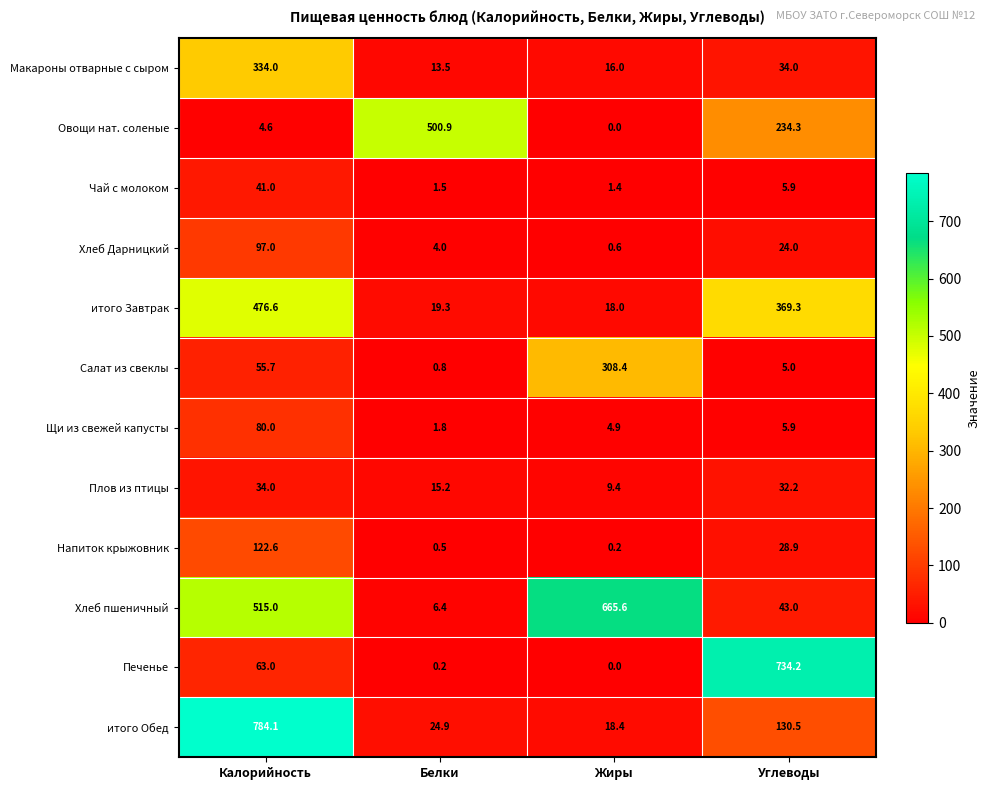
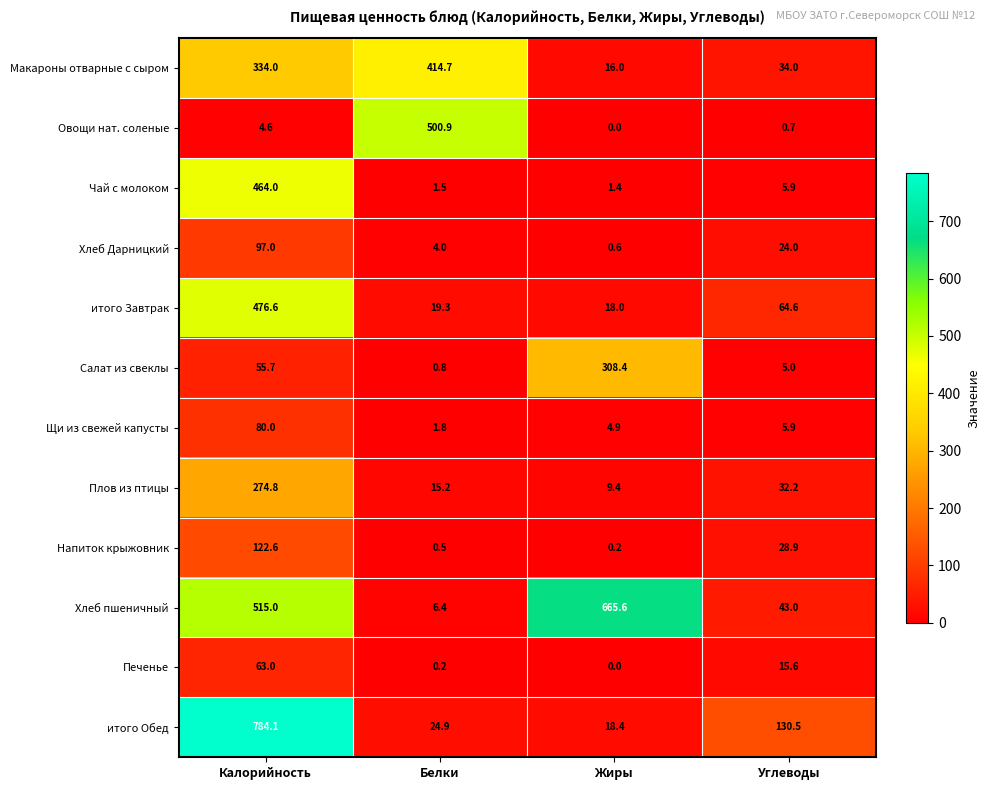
  {
    "Макароны отварные с сыром": {
      "Калорийность": 334.0,
-     "Белки": 13.5,
+     "Белки": 414.7,
      "Жиры": 16.0,
      "Углеводы": 34.0
    },
    "Овощи нат. соленые": {
      "Калорийность": 4.6,
      "Белки": 500.9,
      "Жиры": 0.0,
-     "Углеводы": 234.3
+     "Углеводы": 0.7
    },
    "Чай с молоком": {
-     "Калорийность": 41.0,
+     "Калорийность": 464.0,
      "Белки": 1.5,
      "Жиры": 1.4,
      "Углеводы": 5.9
    },
    "Хлеб Дарницкий": {
      "Калорийность": 97.0,
      "Белки": 4.0,
      "Жиры": 0.6,
      "Углеводы": 24.0
    },
    "итого Завтрак": {
      "Калорийность": 476.6,
      "Белки": 19.3,
      "Жиры": 18.0,
-     "Углеводы": 369.3
+     "Углеводы": 64.6
    },
    "Салат из свеклы": {
      "Калорийность": 55.7,
      "Белки": 0.8,
      "Жиры": 308.4,
      "Углеводы": 5.0
    },
    "Щи из свежей капусты": {
      "Калорийность": 80.0,
      "Белки": 1.8,
      "Жиры": 4.9,
      "Углеводы": 5.9
    },
    "Плов из птицы": {
-     "Калорийность": 34.0,
+     "Калорийность": 274.8,
      "Белки": 15.2,
      "Жиры": 9.4,
      "Углеводы": 32.2
    },
    "Напиток крыжовник": {
      "Калорийность": 122.6,
      "Белки": 0.5,
      "Жиры": 0.2,
      "Углеводы": 28.9
    },
    "Хлеб пшеничный": {
      "Калорийность": 515.0,
      "Белки": 6.4,
      "Жиры": 665.6,
      "Углеводы": 43.0
    },
    "Печенье": {
      "Калорийность": 63.0,
      "Белки": 0.2,
      "Жиры": 0.0,
-     "Углеводы": 734.2
+     "Углеводы": 15.6
    },
    "итого Обед": {
      "Калорийность": 784.1,
      "Белки": 24.9,
      "Жиры": 18.4,
      "Углеводы": 130.5
    }
  }
